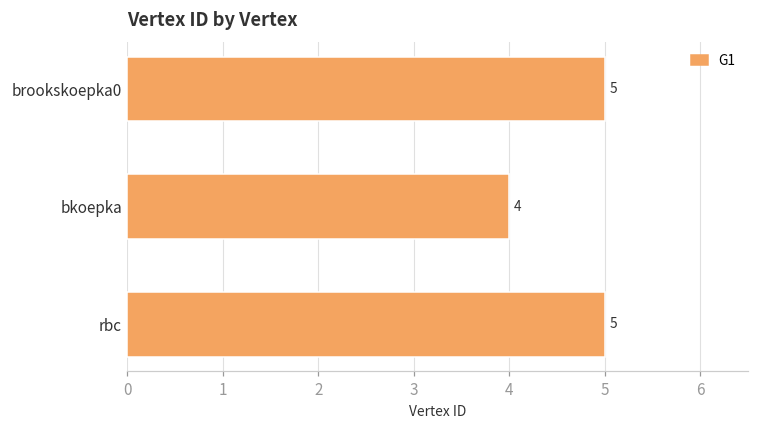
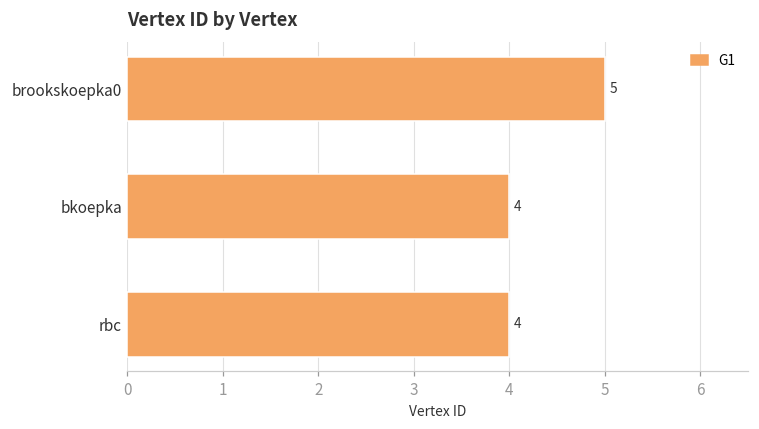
  {
    "brookskoepka0": 5,
    "bkoepka": 4,
-   "rbc": 5
+   "rbc": 4
  }
